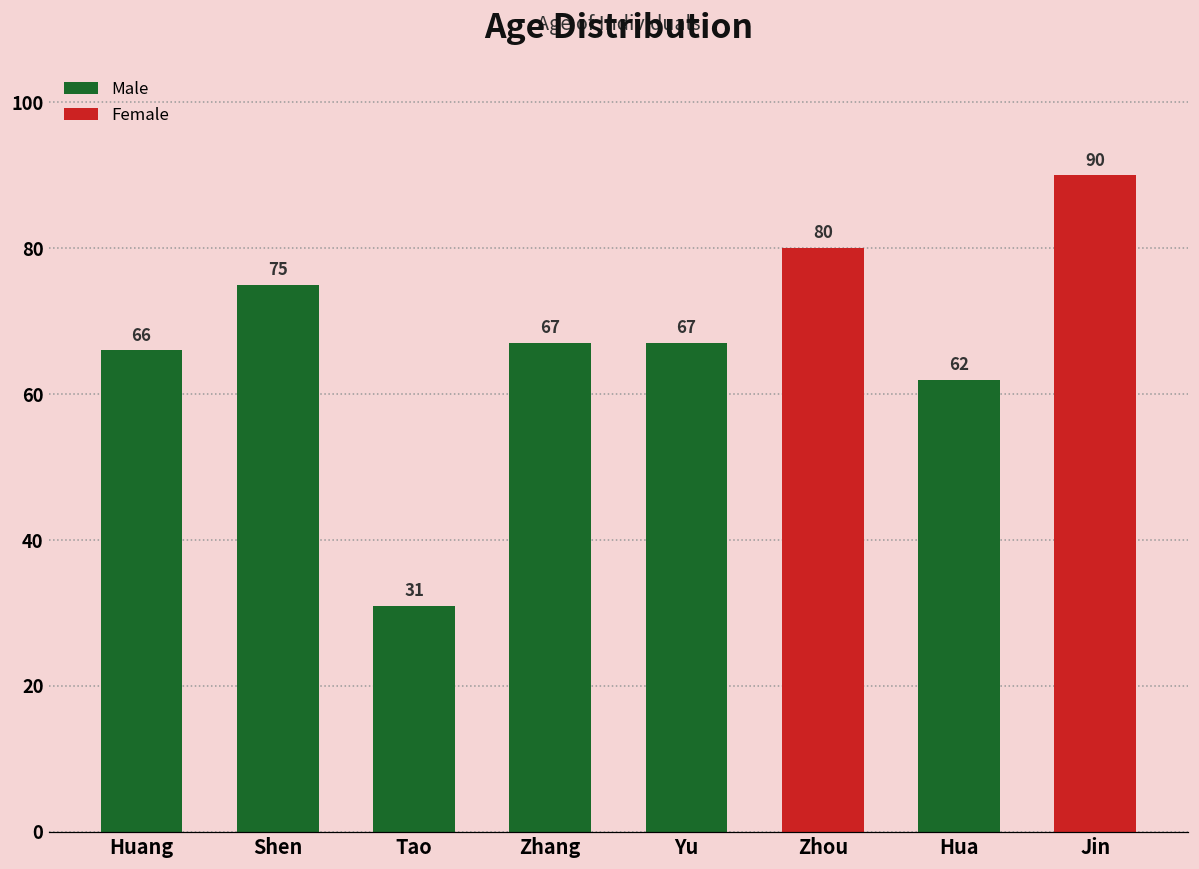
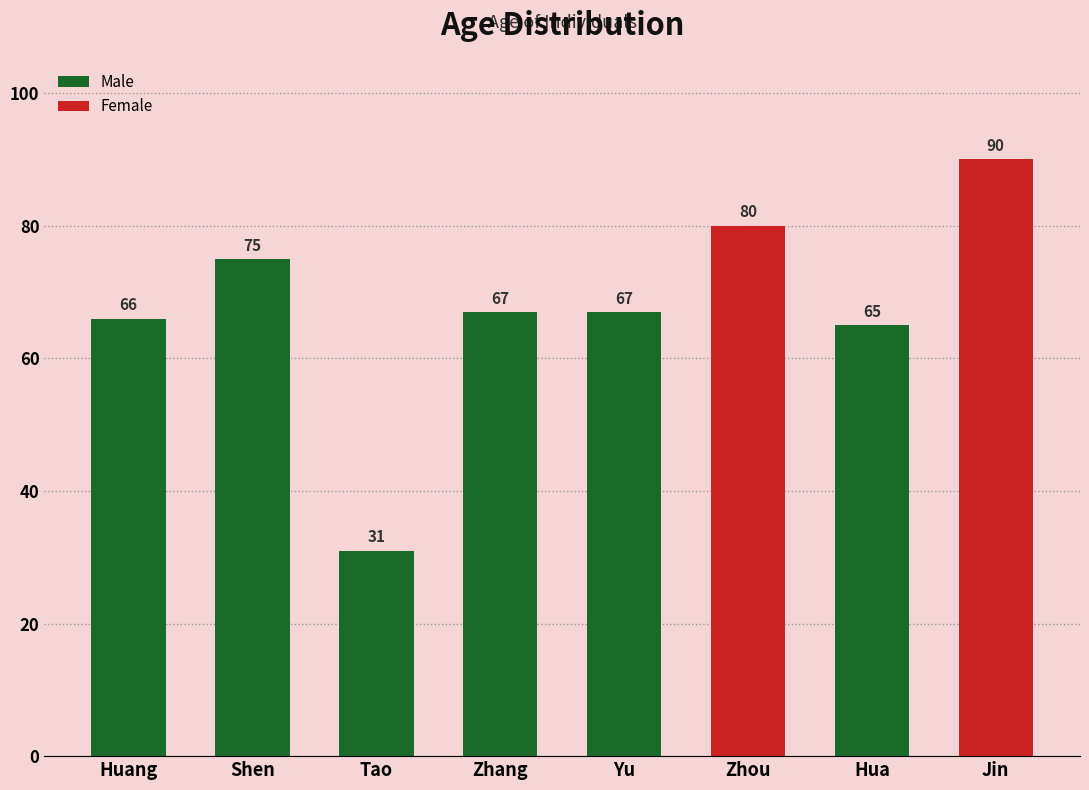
  {
    "Huang": 66,
    "Shen": 75,
    "Tao": 31,
    "Zhang": 67,
    "Yu": 67,
    "Zhou": 80,
-   "Hua": 62,
+   "Hua": 65,
    "Jin": 90
  }
